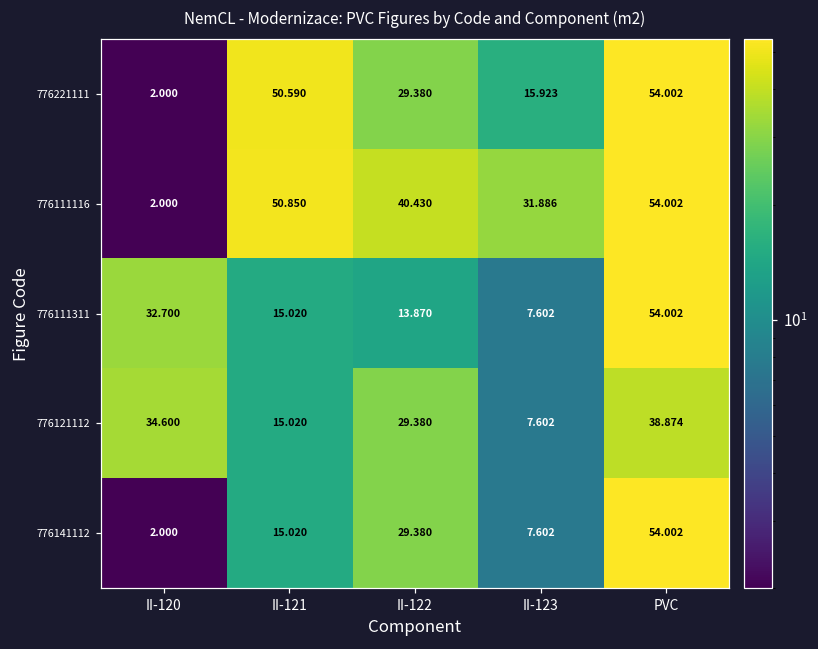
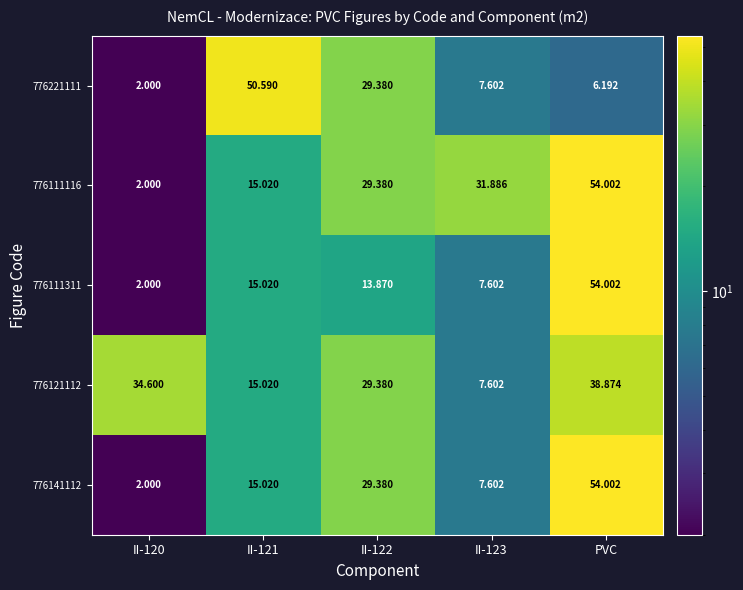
  {
    "776221111": {
      "II-120": 2.000,
      "II-121": 50.590,
      "II-122": 29.380,
-     "II-123": 15.923,
-     "PVC": 54.002
+     "II-123": 7.602,
+     "PVC": 6.192
    },
    "776111116": {
      "II-120": 2.000,
-     "II-121": 50.850,
-     "II-122": 40.430,
+     "II-121": 15.020,
+     "II-122": 29.380,
      "II-123": 31.886,
      "PVC": 54.002
    },
    "776111311": {
-     "II-120": 32.700,
+     "II-120": 2.000,
      "II-121": 15.020,
      "II-122": 13.870,
      "II-123": 7.602,
      "PVC": 54.002
    },
    "776121112": {
      "II-120": 34.600,
      "II-121": 15.020,
      "II-122": 29.380,
      "II-123": 7.602,
      "PVC": 38.874
    },
    "776141112": {
      "II-120": 2.000,
      "II-121": 15.020,
      "II-122": 29.380,
      "II-123": 7.602,
      "PVC": 54.002
    }
  }
